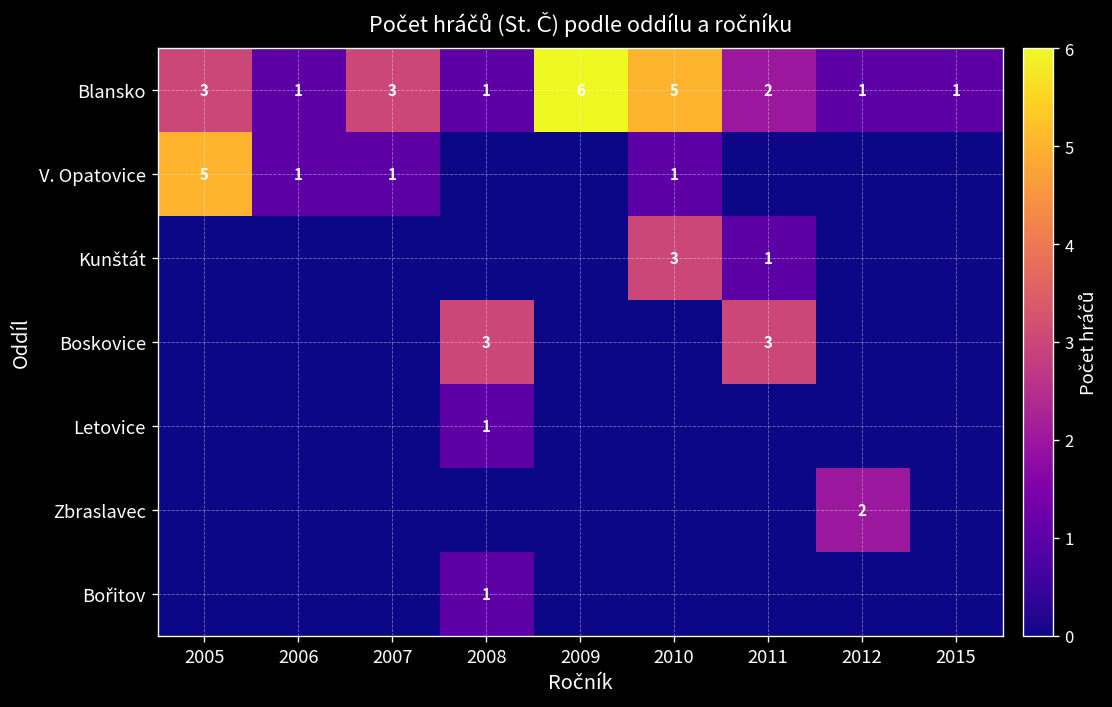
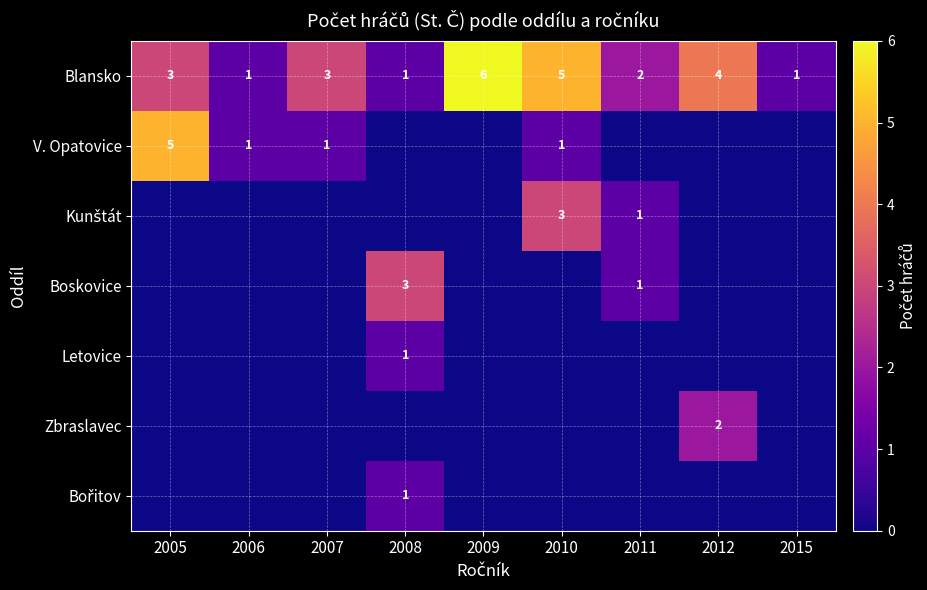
  {
    "Blansko": {
      "2005": 3,
      "2006": 1,
      "2007": 3,
      "2008": 1,
      "2009": 6,
      "2010": 5,
      "2011": 2,
-     "2012": 1,
+     "2012": 4,
      "2015": 1
    },
    "V. Opatovice": {
      "2005": 5,
      "2006": 1,
      "2007": 1,
      "2010": 1
    },
    "Kunštát": {
      "2010": 3,
      "2011": 1
    },
    "Boskovice": {
      "2008": 3,
-     "2011": 3
+     "2011": 1
    },
    "Letovice": {
      "2008": 1
    },
    "Zbraslavec": {
      "2012": 2
    },
    "Bořitov": {
      "2008": 1
    }
  }
